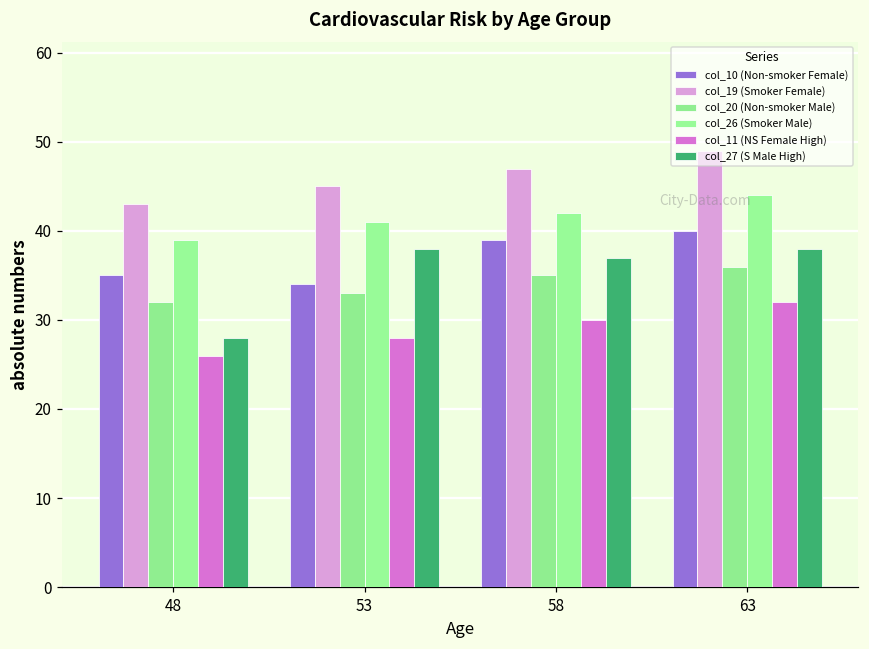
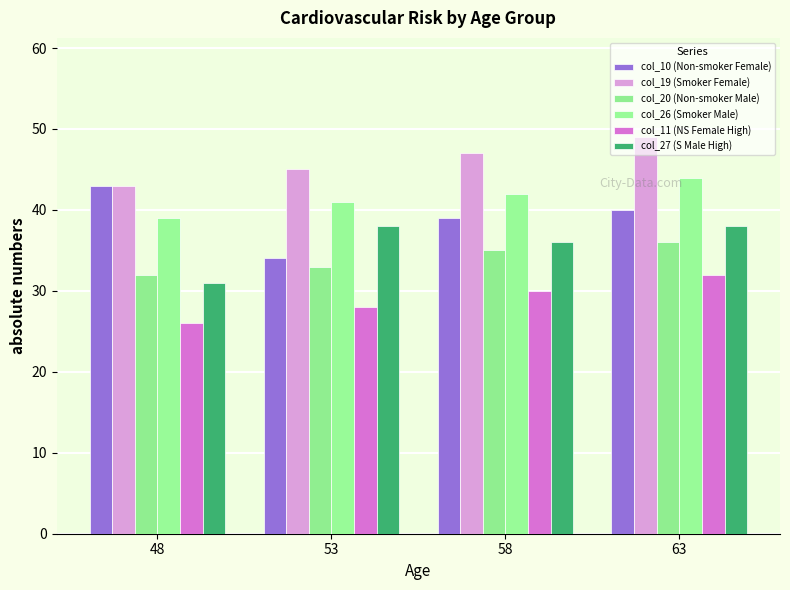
  {
    "col_10 (Non-smoker Female)": {
-     "48": 35,
+     "48": 43,
      "53": 34,
      "58": 39,
      "63": 40
    },
    "col_27 (S Male High)": {
-     "48": 28,
+     "48": 31,
      "53": 38,
-     "58": 37,
+     "58": 36,
      "63": 38
    }
  }
